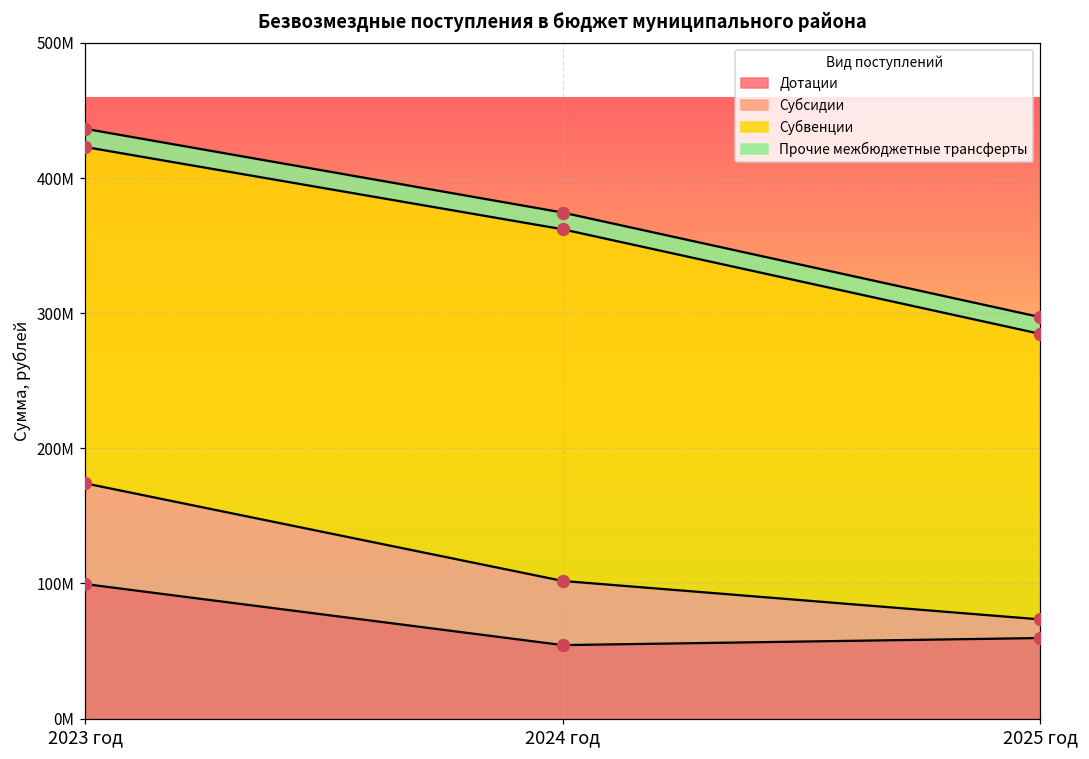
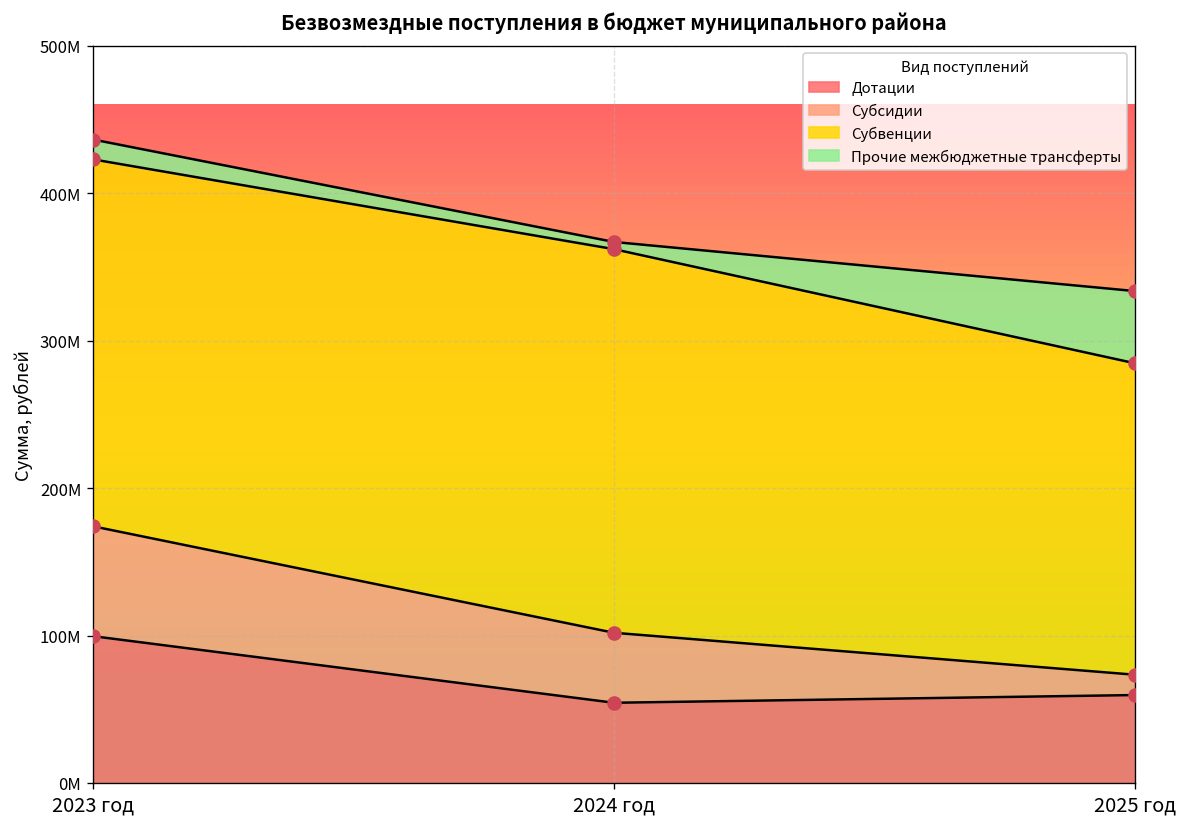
  {
    "Субвенции": {
      "2023 год": 249000000,
      "2024 год": 260000000,
      "2025 год": 211000000
    },
    "Прочие межбюджетные трансферты": {
      "2023 год": 13000000,
-     "2024 год": 12000000,
-     "2025 год": 12000000
+     "2024 год": 5000000,
+     "2025 год": 49000000
    }
  }
